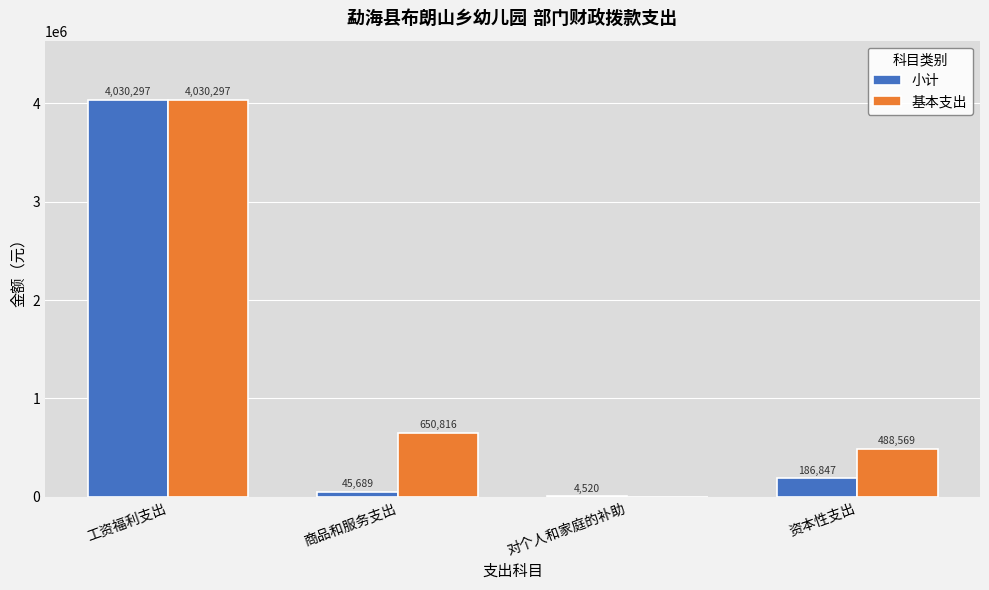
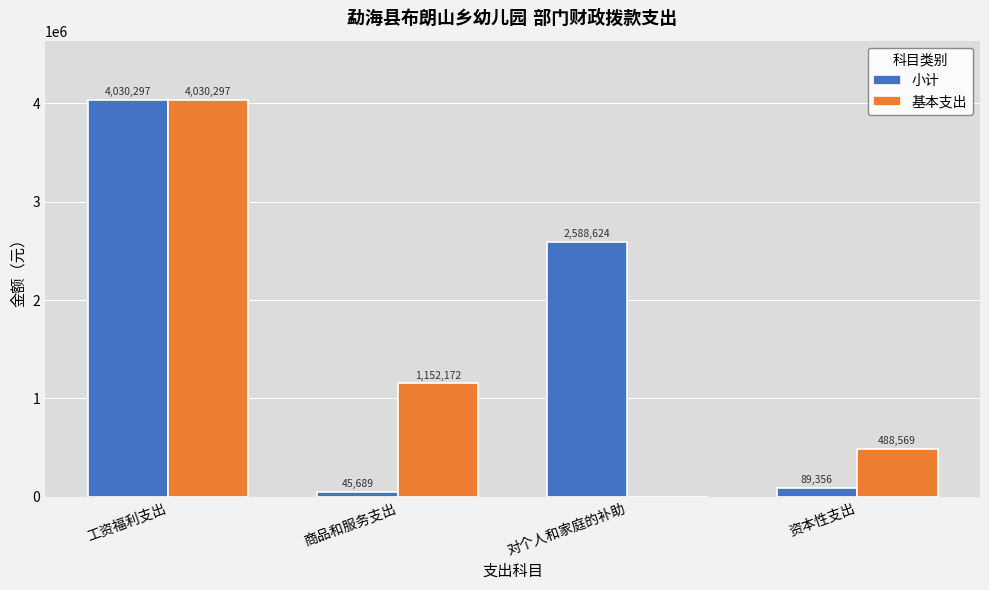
  {
    "小计": {
      "工资福利支出": "4,030,297",
      "商品和服务支出": "45,689",
-     "对个人和家庭的补助": "4,520",
-     "资本性支出": "186,847"
+     "对个人和家庭的补助": "2,588,624",
+     "资本性支出": "89,356"
    },
    "基本支出": {
      "工资福利支出": "4,030,297",
-     "商品和服务支出": "650,816",
+     "商品和服务支出": "1,152,172",
      "资本性支出": "488,569"
    }
  }
